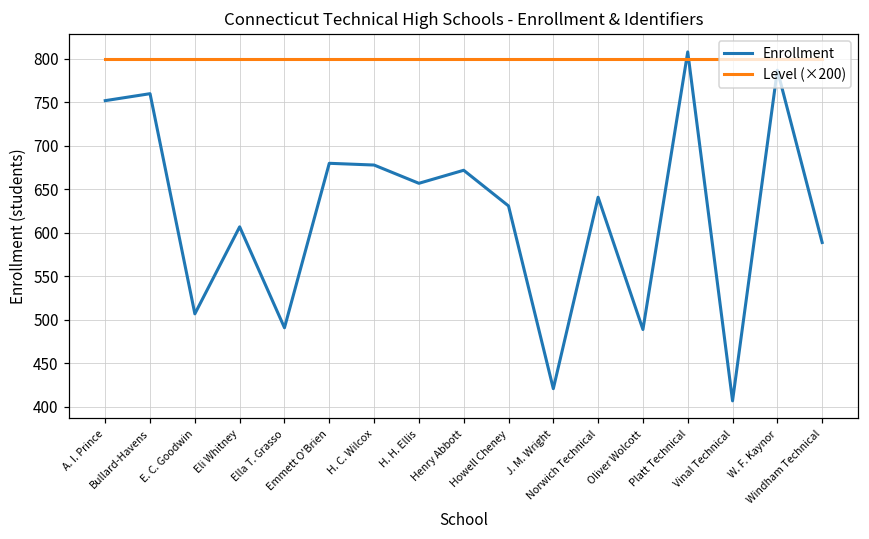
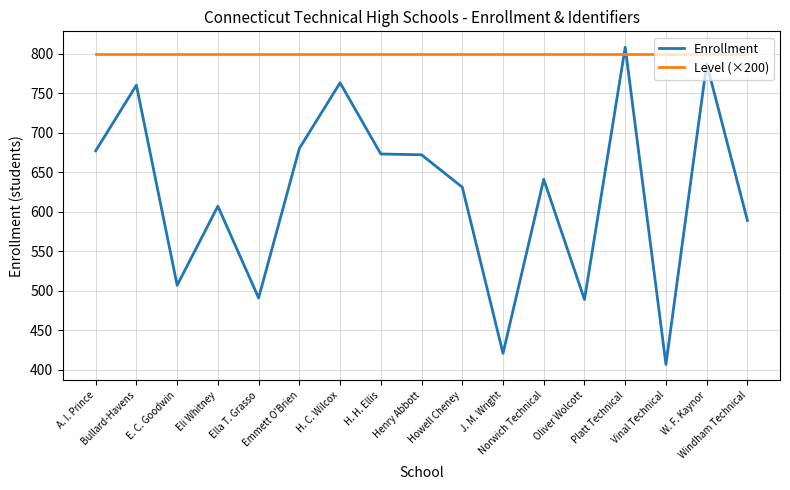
  {
    "Enrollment": {
-     "A. I. Prince": 750,
+     "A. I. Prince": 680,
      "Bullard-Havens": 760,
      "E. C. Goodwin": 510,
      "Eli Whitney": 610,
      "Ella T. Grasso": 490,
      "Emmett O'Brien": 680,
-     "H. C. Wilcox": 680,
-     "H. H. Ellis": 660,
+     "H. C. Wilcox": 760,
+     "H. H. Ellis": 670,
      "Henry Abbott": 670,
      "Howell Cheney": 630,
      "J. M. Wright": 420,
      "Norwich Technical": 640,
      "Oliver Wolcott": 490,
      "Platt Technical": 810,
      "Vinal Technical": 410,
      "Windham Technical": 590
    },
    "Level (×200)": {
      "A. I. Prince": 800,
      "Bullard-Havens": 800,
      "E. C. Goodwin": 800,
      "Eli Whitney": 800,
      "Ella T. Grasso": 800,
      "Emmett O'Brien": 800,
      "H. C. Wilcox": 800,
      "H. H. Ellis": 800,
      "Henry Abbott": 800,
      "Howell Cheney": 800,
      "J. M. Wright": 800,
      "Norwich Technical": 800,
      "Oliver Wolcott": 800,
      "Platt Technical": 800
    }
  }
